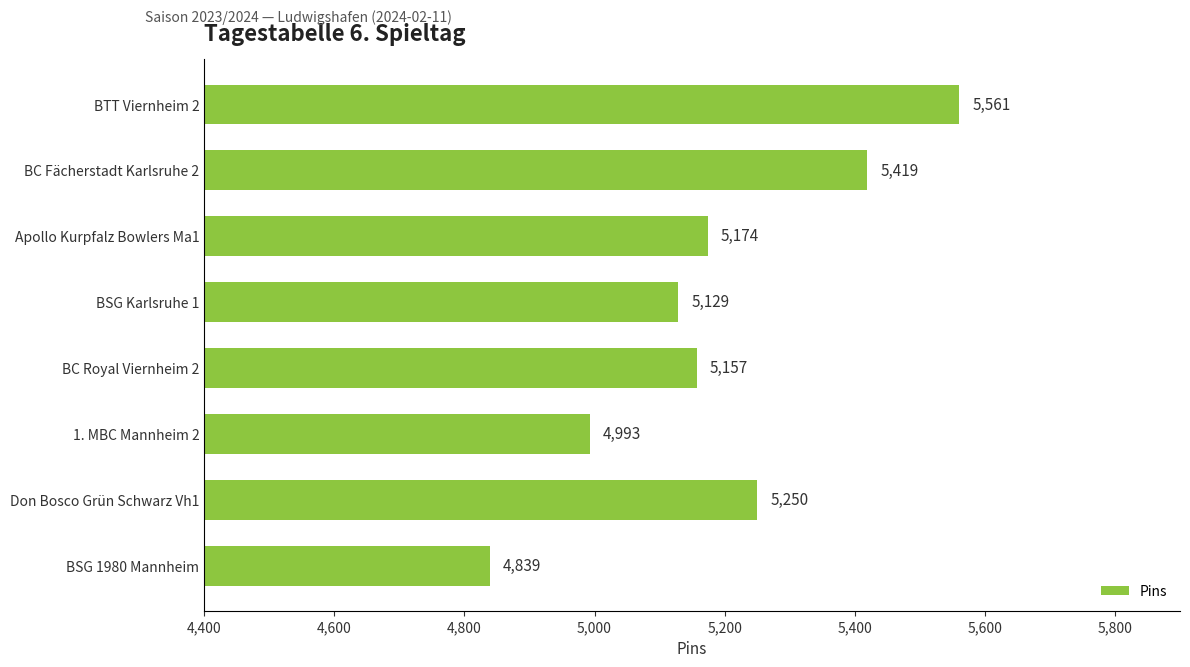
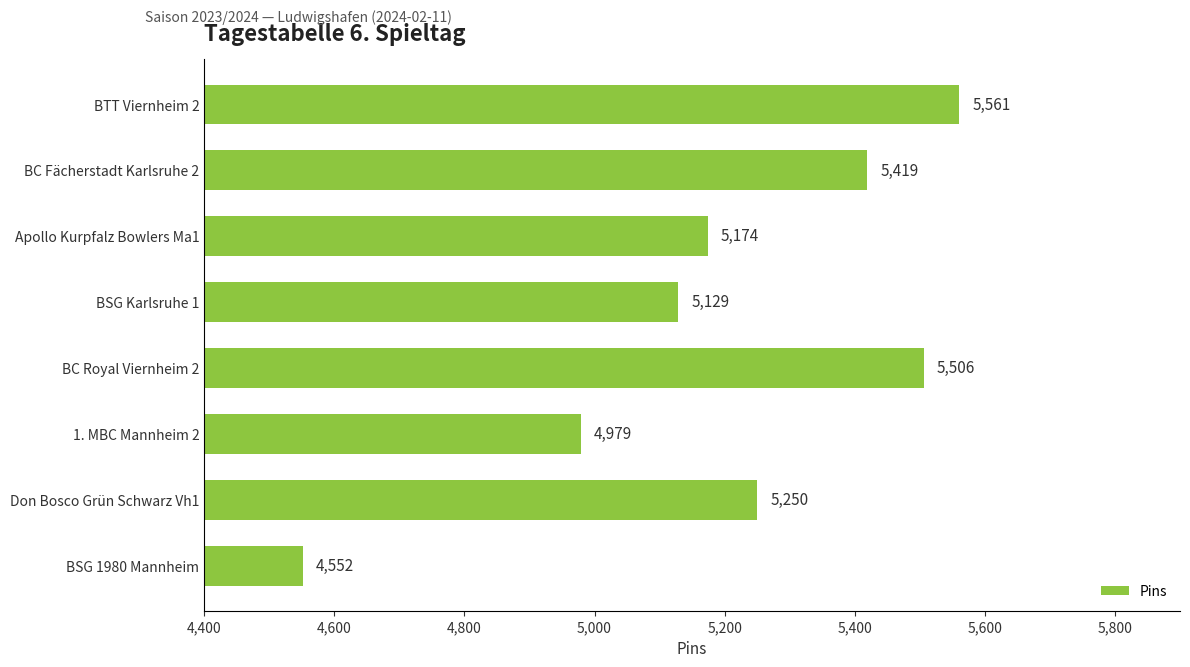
  {
    "BTT Viernheim 2": "5,561",
    "BC Fächerstadt Karlsruhe 2": "5,419",
    "Apollo Kurpfalz Bowlers Ma1": "5,174",
    "BSG Karlsruhe 1": "5,129",
-   "BC Royal Viernheim 2": "5,157",
-   "1. MBC Mannheim 2": "4,993",
+   "BC Royal Viernheim 2": "5,506",
+   "1. MBC Mannheim 2": "4,979",
    "Don Bosco Grün Schwarz Vh1": "5,250",
-   "BSG 1980 Mannheim": "4,839"
+   "BSG 1980 Mannheim": "4,552"
  }
